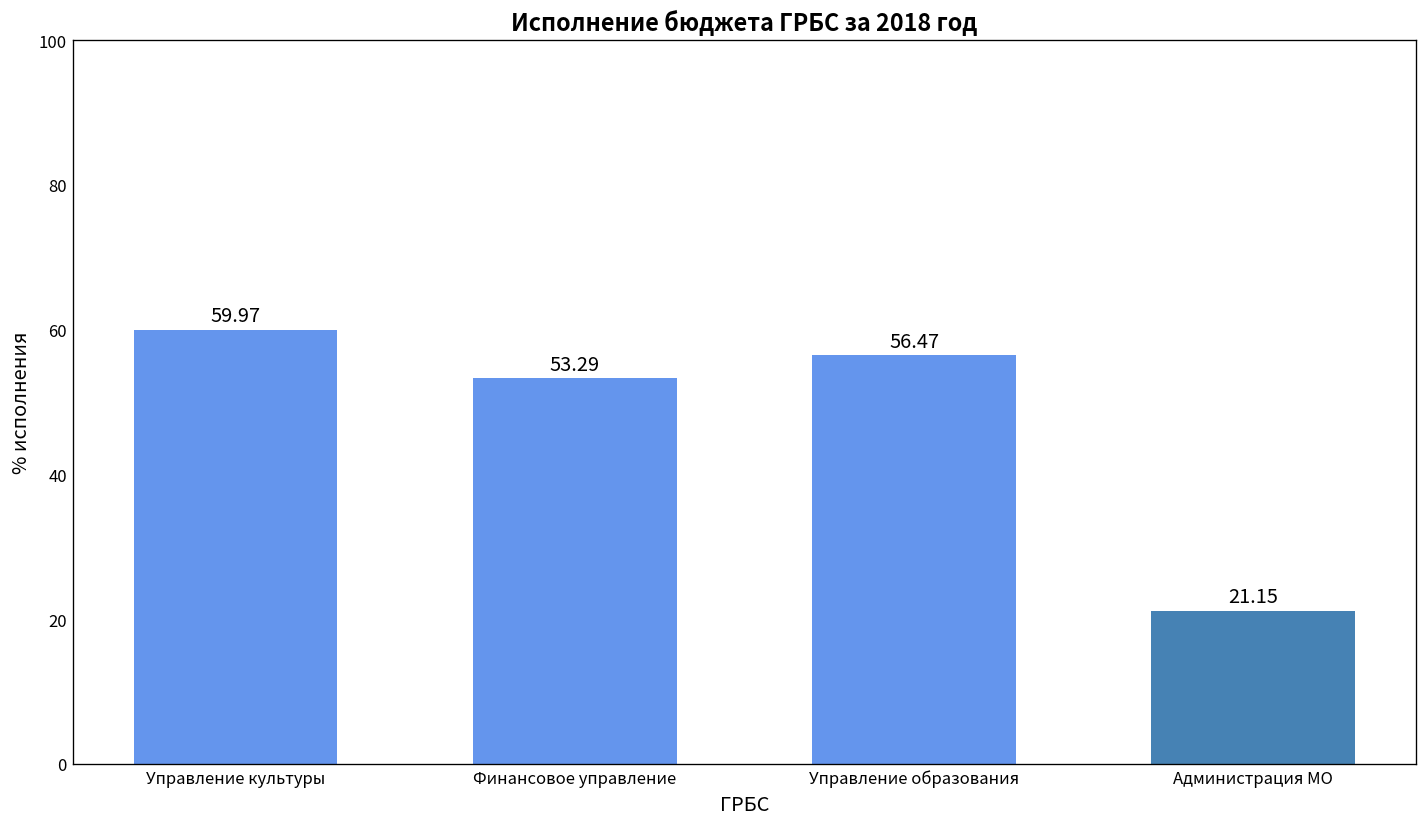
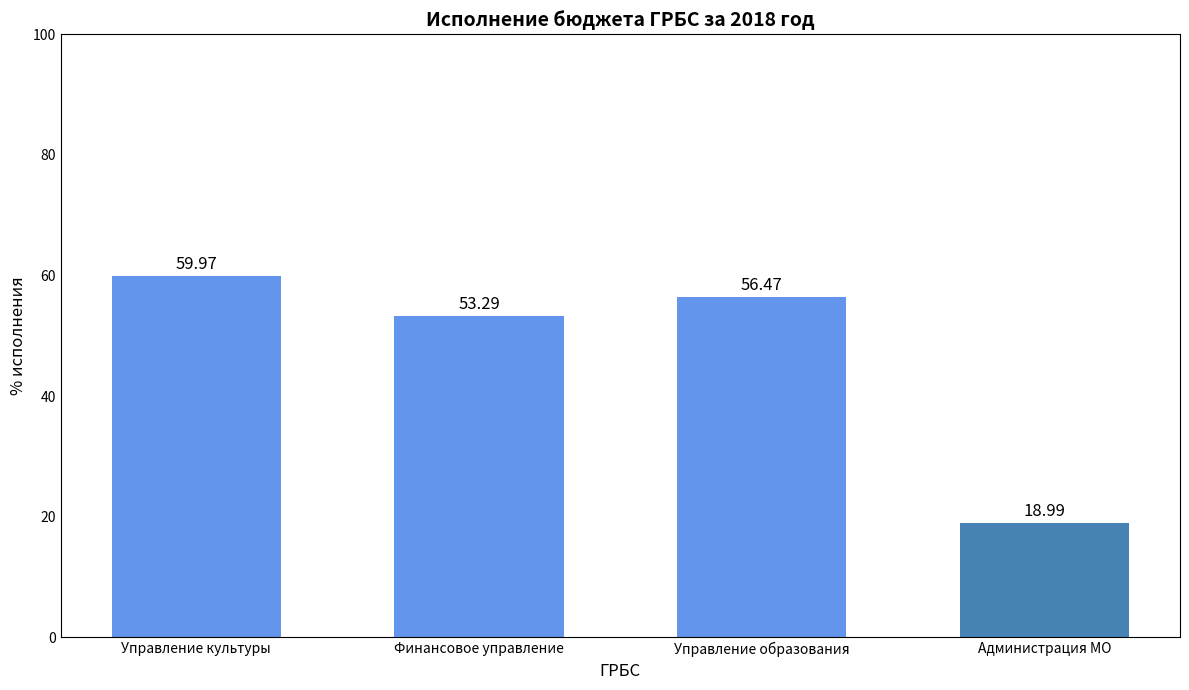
  {
    "Управление культуры": 59.97,
    "Финансовое управление": 53.29,
    "Управление образования": 56.47,
-   "Администрация МО": 21.15
+   "Администрация МО": 18.99
  }
